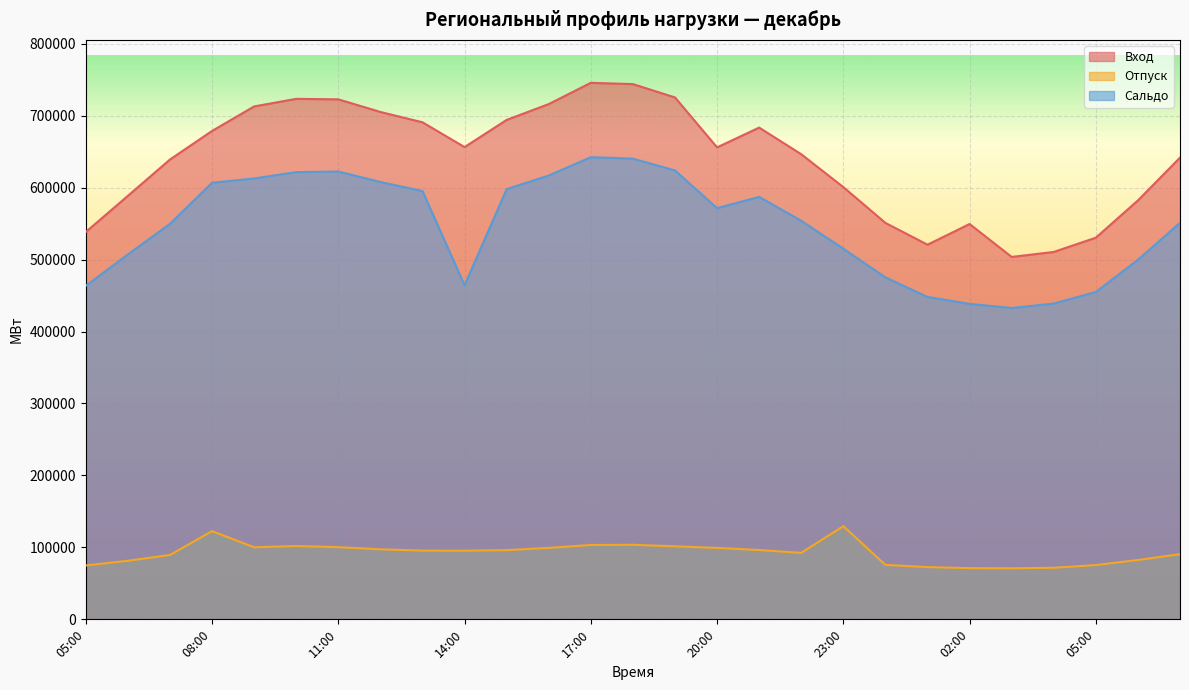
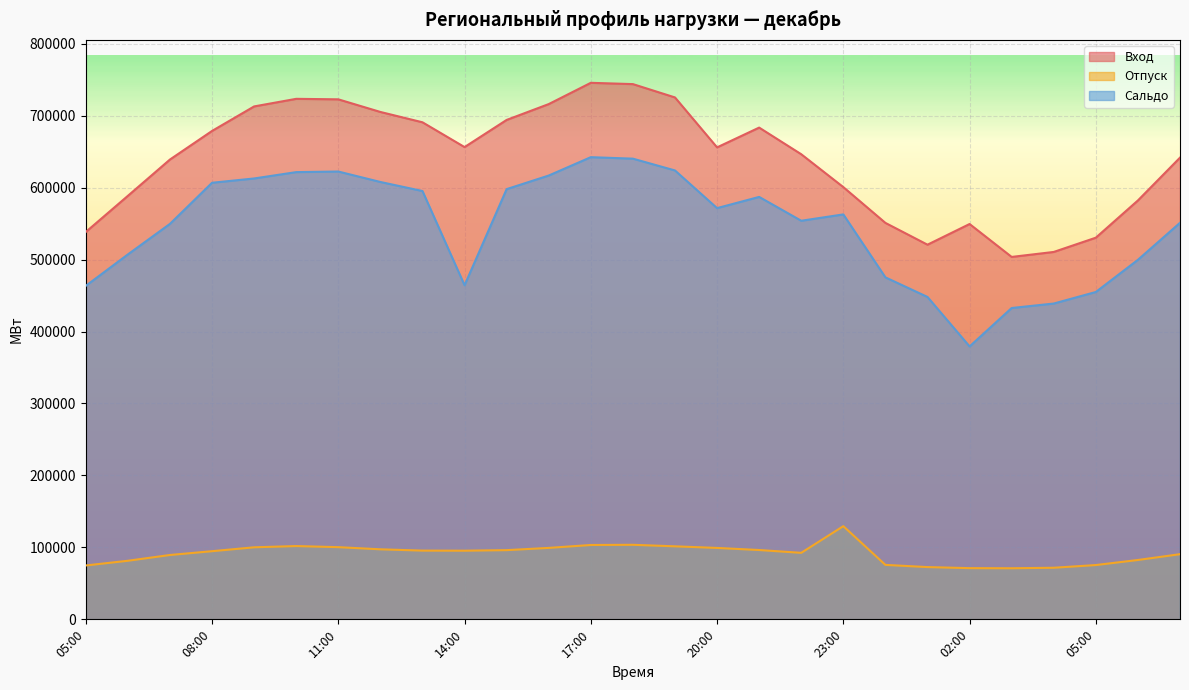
  {
    "Вход": {
      "08:00": 680000,
      "11:00": 720000,
      "14:00": 660000,
      "17:00": 750000,
      "20:00": 660000,
      "23:00": 600000,
      "02:00": 550000
    },
    "Отпуск": {
-     "08:00": 120000,
+     "08:00": 90000,
      "11:00": 100000,
      "14:00": 100000,
      "17:00": 100000,
      "20:00": 100000,
      "23:00": 130000,
      "02:00": 70000
    },
    "Сальдо": {
      "08:00": 610000,
      "11:00": 620000,
      "14:00": 460000,
      "17:00": 640000,
      "20:00": 570000,
-     "23:00": 520000,
-     "02:00": 440000
+     "23:00": 560000,
+     "02:00": 380000
    }
  }
